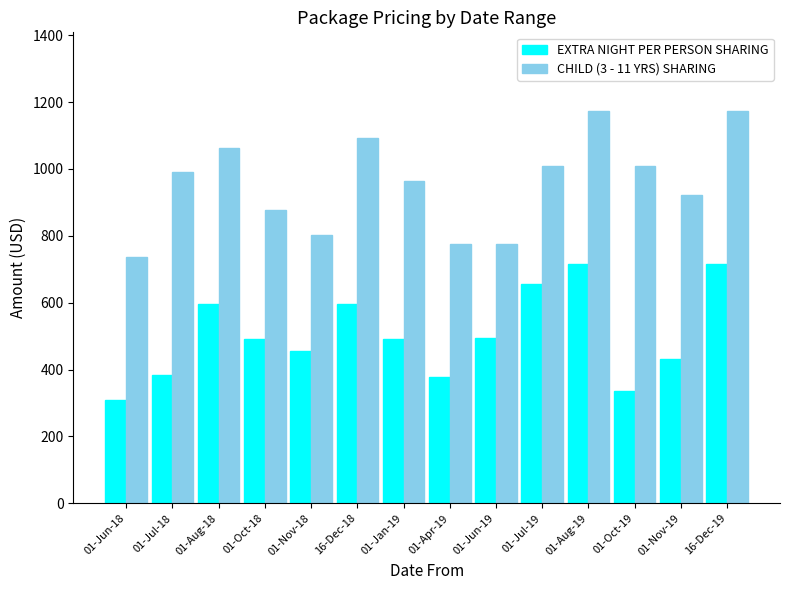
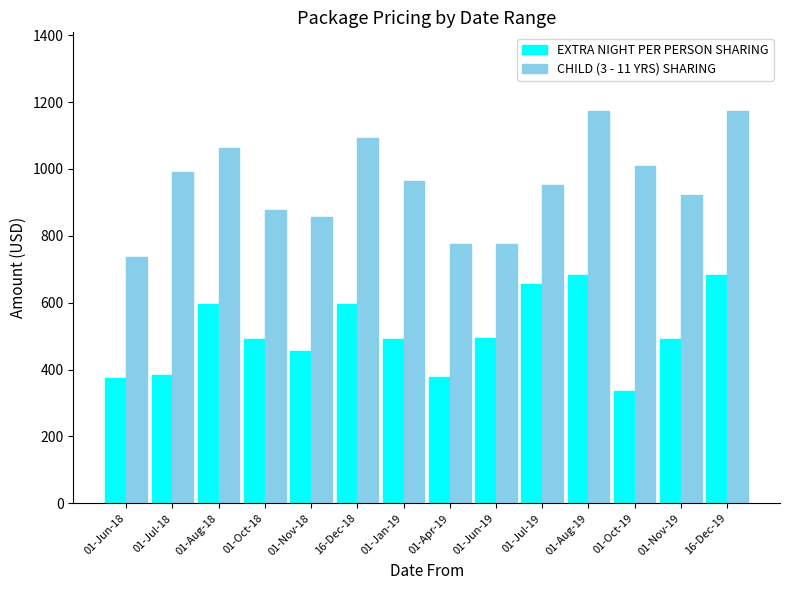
  {
    "EXTRA NIGHT PER PERSON SHARING": {
-     "01-Jun-18": 310,
+     "01-Jun-18": 370,
      "01-Jul-18": 390,
      "01-Aug-18": 600,
      "01-Oct-18": 490,
      "01-Nov-18": 460,
      "16-Dec-18": 600,
      "01-Jan-19": 490,
      "01-Apr-19": 380,
      "01-Jun-19": 490,
      "01-Jul-19": 660,
-     "01-Aug-19": 720,
+     "01-Aug-19": 680,
      "01-Oct-19": 340,
-     "01-Nov-19": 430,
-     "16-Dec-19": 720
+     "01-Nov-19": 490,
+     "16-Dec-19": 680
    },
    "CHILD (3 - 11 YRS) SHARING": {
      "01-Jun-18": 740,
      "01-Jul-18": 990,
      "01-Aug-18": 1060,
      "01-Oct-18": 880,
-     "01-Nov-18": 800,
+     "01-Nov-18": 860,
      "16-Dec-18": 1090,
      "01-Jan-19": 960,
      "01-Apr-19": 780,
      "01-Jun-19": 780,
-     "01-Jul-19": 1010,
+     "01-Jul-19": 950,
      "01-Aug-19": 1170,
      "01-Oct-19": 1010,
      "01-Nov-19": 920,
      "16-Dec-19": 1170
    }
  }
